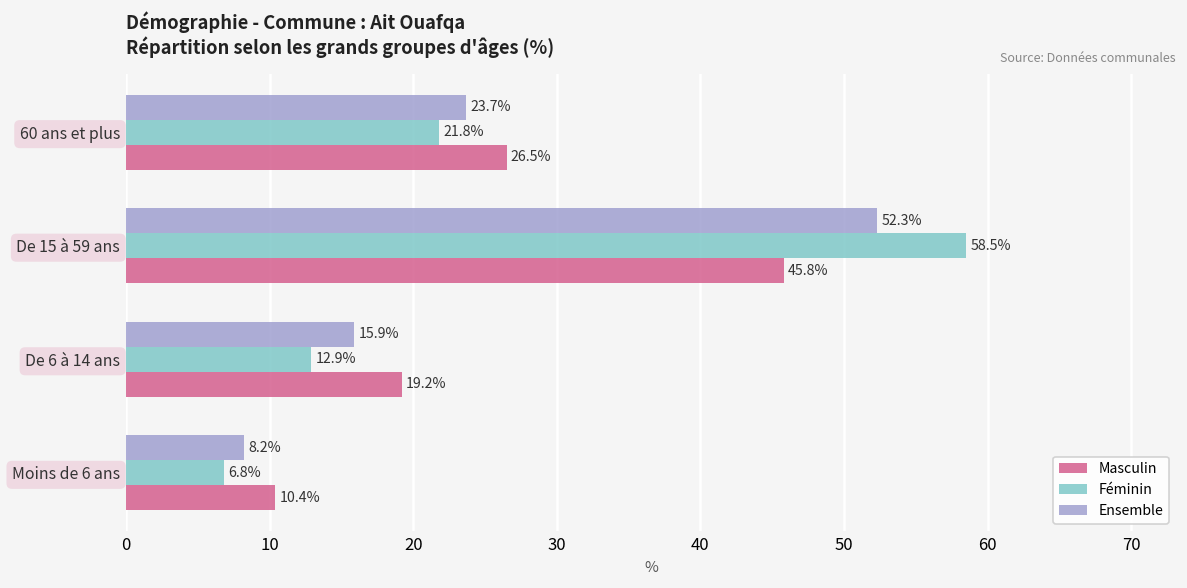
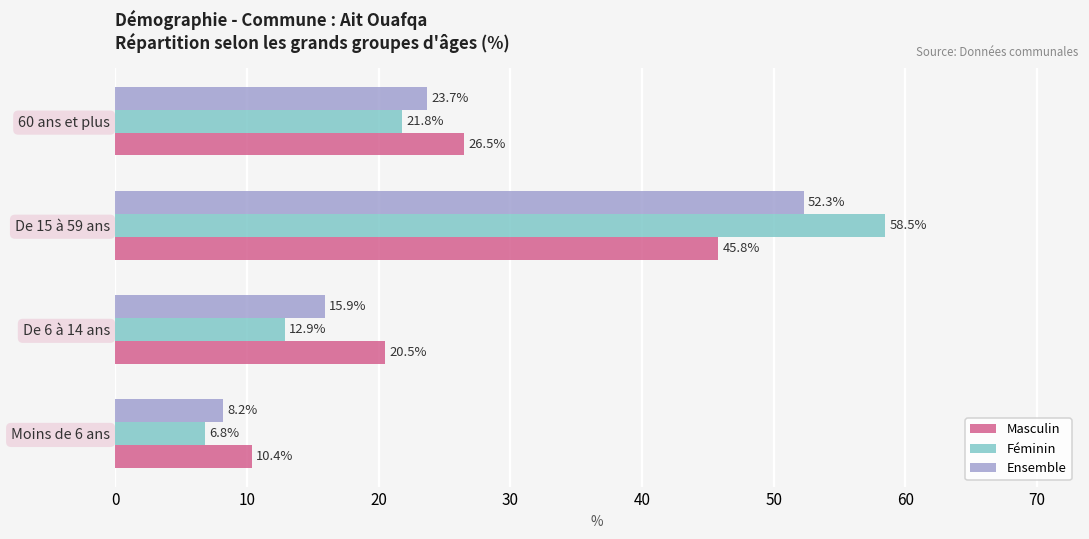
  {
    "Masculin": {
      "60 ans et plus": "26.5%",
      "De 15 à 59 ans": "45.8%",
-     "De 6 à 14 ans": "19.2%",
+     "De 6 à 14 ans": "20.5%",
      "Moins de 6 ans": "10.4%"
    }
  }
